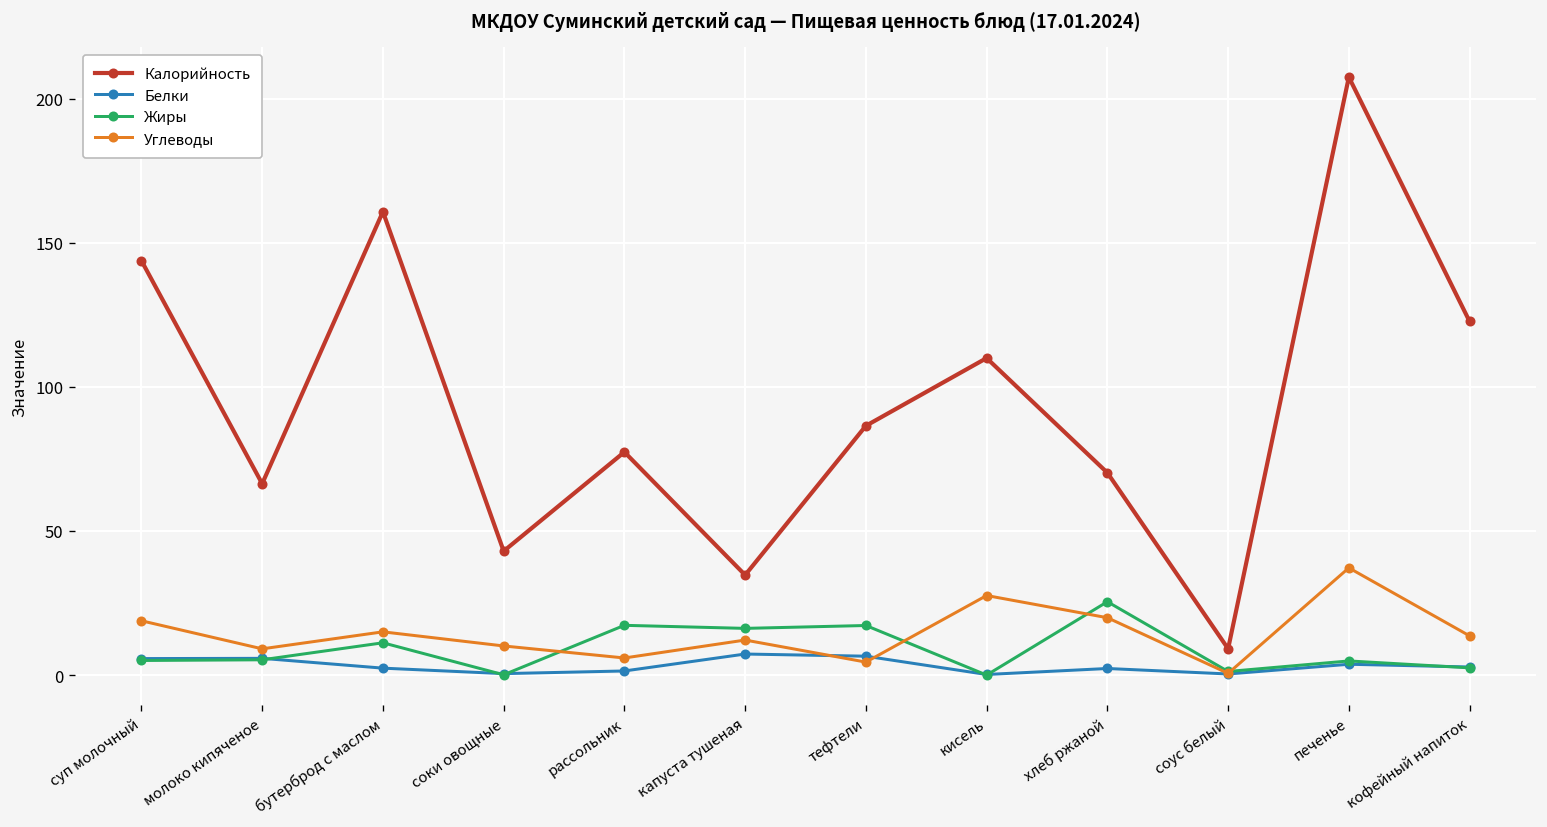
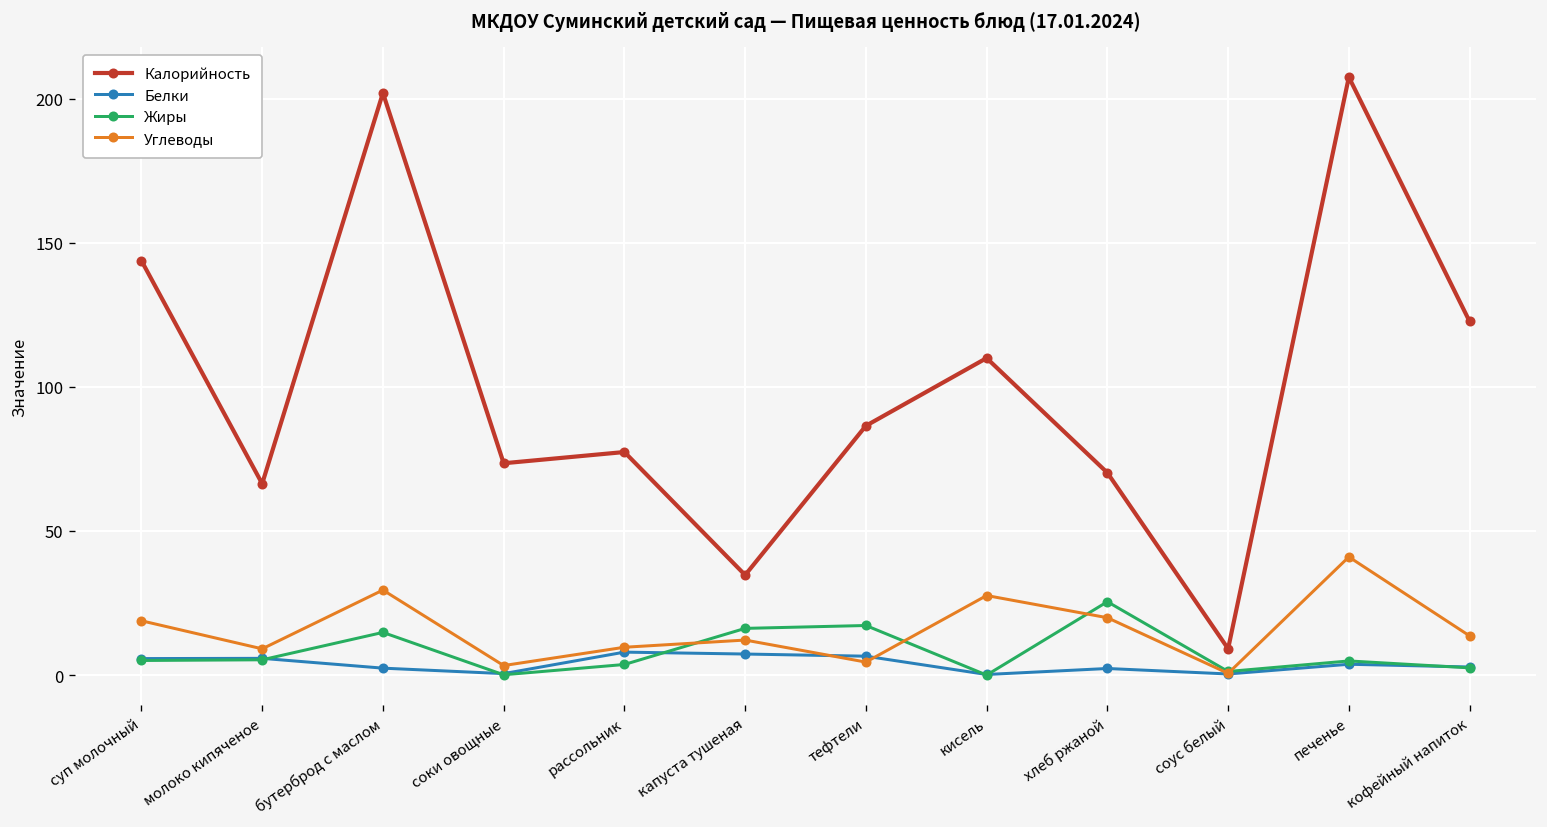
  {
    "Калорийность": {
      "суп молочный": 144,
      "молоко кипяченое": 66,
-     "бутерброд с маслом": 161,
-     "соки овощные": 43,
+     "бутерброд с маслом": 202,
+     "соки овощные": 74,
      "рассольник": 77,
      "капуста тушеная": 35,
      "тефтели": 87,
      "кисель": 110,
      "хлеб ржаной": 70,
      "соус белый": 9,
      "печенье": 208,
      "кофейный напиток": 123
    },
    "Белки": {
      "бутерброд с маслом": 2,
-     "рассольник": 1,
+     "рассольник": 8,
      "капуста тушеная": 7,
      "тефтели": 7,
      "хлеб ржаной": 2,
      "печенье": 4
    },
    "Жиры": {
-     "бутерброд с маслом": 11,
-     "рассольник": 17,
+     "бутерброд с маслом": 15,
+     "рассольник": 4,
      "капуста тушеная": 16,
      "тефтели": 17,
      "хлеб ржаной": 25,
      "печенье": 5
    },
    "Углеводы": {
      "суп молочный": 19,
      "молоко кипяченое": 9,
-     "бутерброд с маслом": 15,
-     "соки овощные": 10,
-     "рассольник": 6,
+     "бутерброд с маслом": 30,
+     "соки овощные": 3,
+     "рассольник": 10,
      "капуста тушеная": 12,
      "тефтели": 5,
      "кисель": 28,
      "хлеб ржаной": 20,
-     "печенье": 37,
+     "печенье": 41,
      "кофейный напиток": 14
    }
  }
